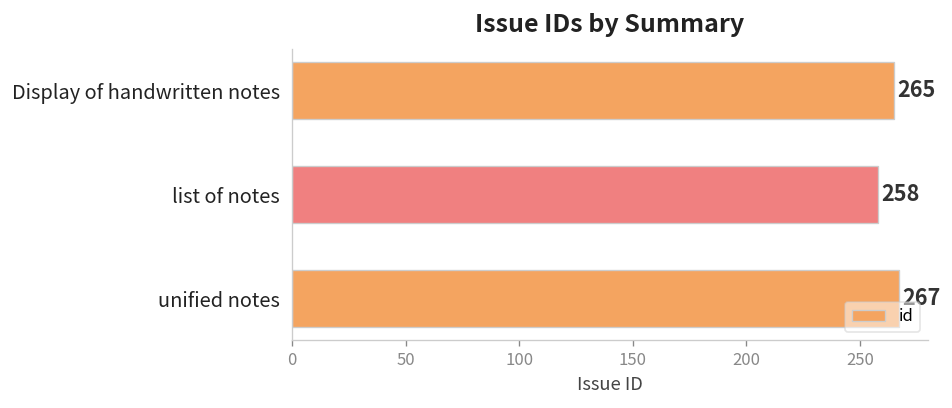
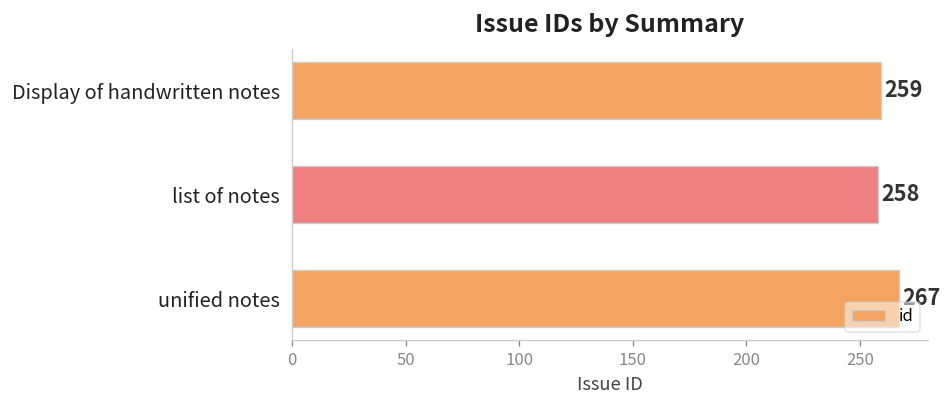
  {
-   "Display of handwritten notes": 265,
+   "Display of handwritten notes": 259,
    "list of notes": 258
  }
